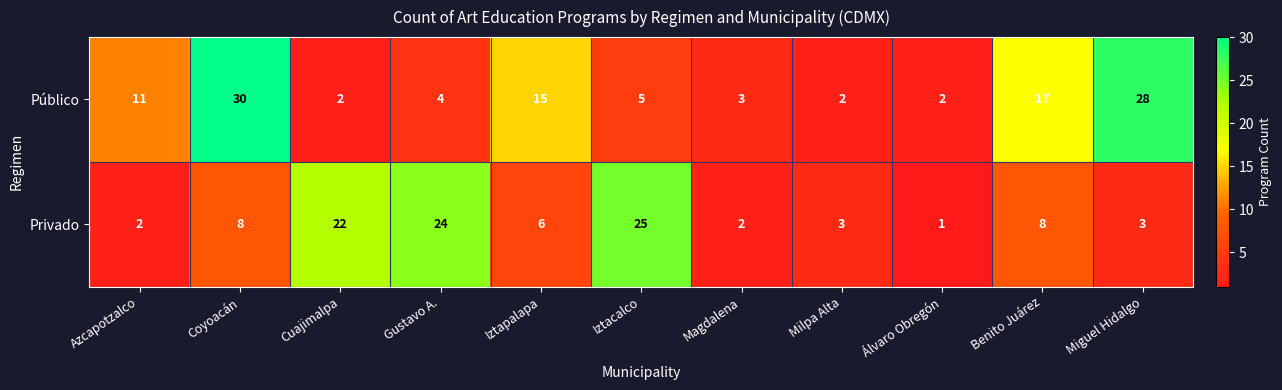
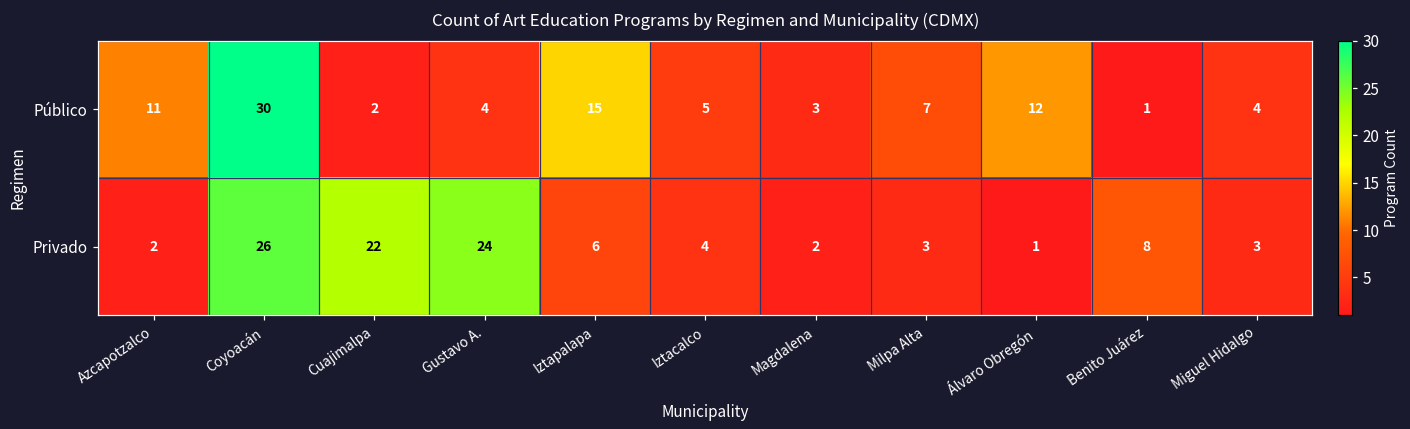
  {
    "Público": {
      "Azcapotzalco": 11,
      "Coyoacán": 30,
      "Cuajimalpa": 2,
      "Gustavo A.": 4,
      "Iztapalapa": 15,
      "Iztacalco": 5,
      "Magdalena": 3,
-     "Milpa Alta": 2,
-     "Álvaro Obregón": 2,
-     "Benito Juárez": 17,
-     "Miguel Hidalgo": 28
+     "Milpa Alta": 7,
+     "Álvaro Obregón": 12,
+     "Benito Juárez": 1,
+     "Miguel Hidalgo": 4
    },
    "Privado": {
      "Azcapotzalco": 2,
-     "Coyoacán": 8,
+     "Coyoacán": 26,
      "Cuajimalpa": 22,
      "Gustavo A.": 24,
      "Iztapalapa": 6,
-     "Iztacalco": 25,
+     "Iztacalco": 4,
      "Magdalena": 2,
      "Milpa Alta": 3,
      "Álvaro Obregón": 1,
      "Benito Juárez": 8,
      "Miguel Hidalgo": 3
    }
  }
